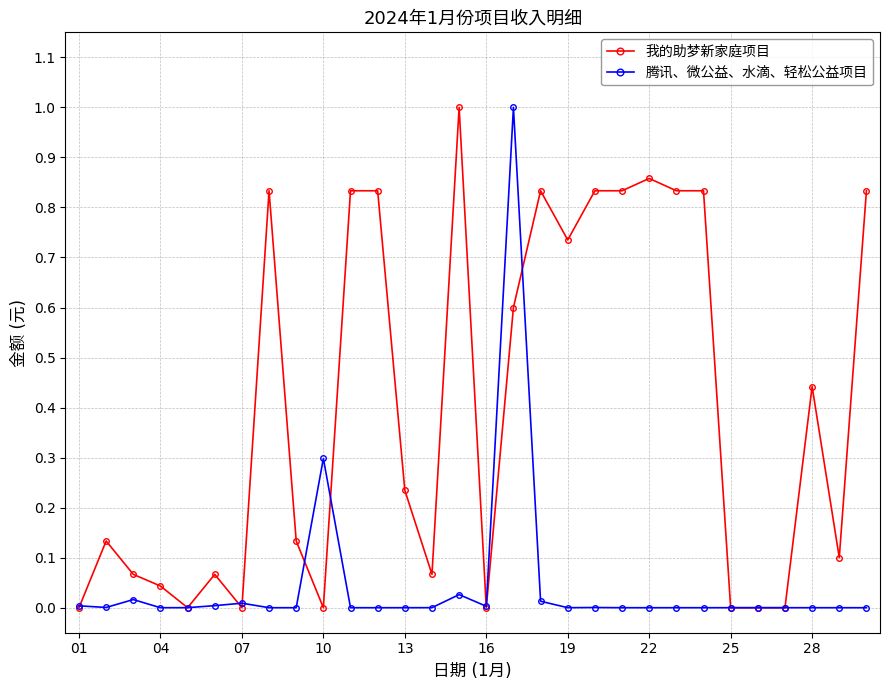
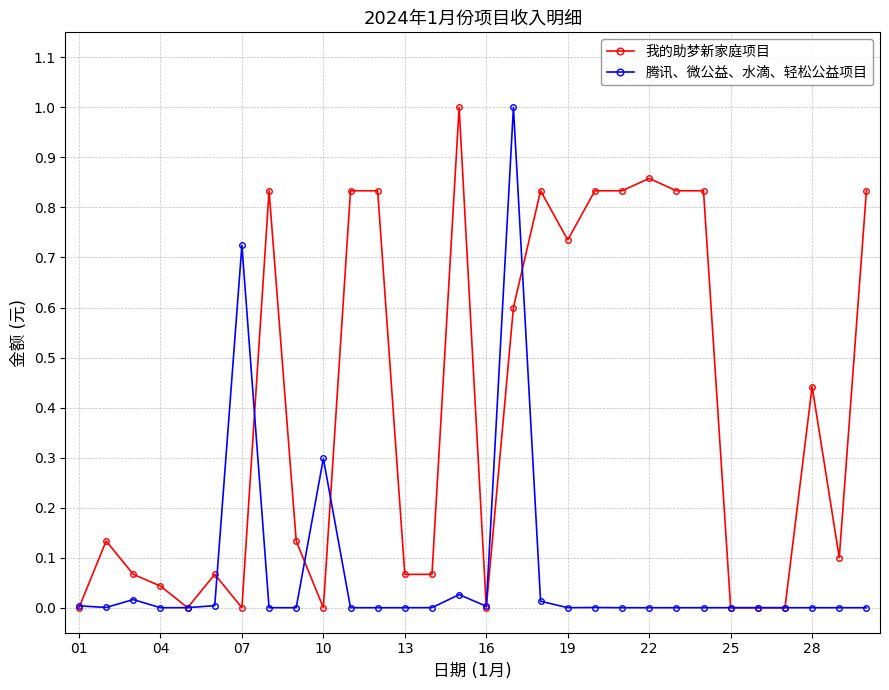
  {
    "我的助梦新家庭项目": {
      "04": 0.04,
      "07": 0.00,
      "10": 0.00,
-     "13": 0.23,
+     "13": 0.07,
      "19": 0.74,
      "22": 0.86,
      "28": 0.44
    },
    "腾讯、微公益、水滴、轻松公益项目": {
      "04": 0.00,
-     "07": 0.01,
+     "07": 0.72,
      "10": 0.30,
      "13": 0.00,
      "19": 0.00,
      "22": 0.00,
      "28": 0.00
    }
  }
